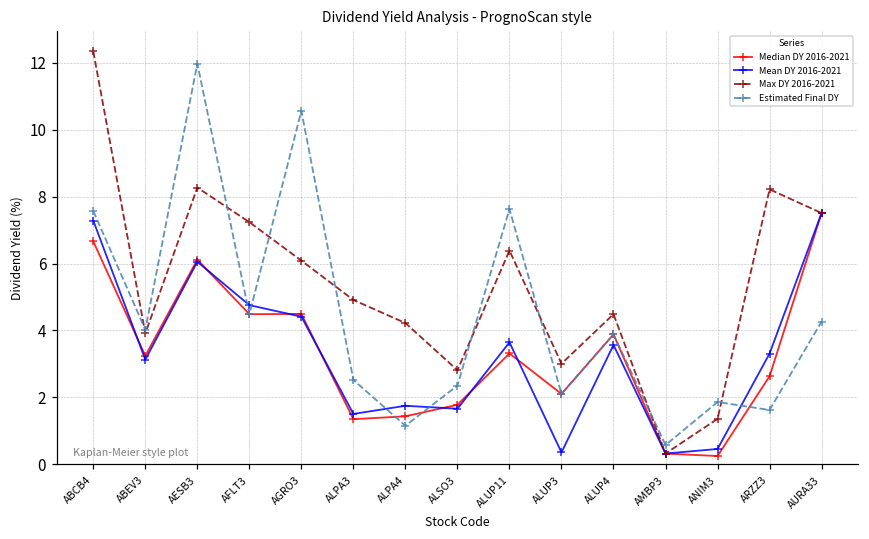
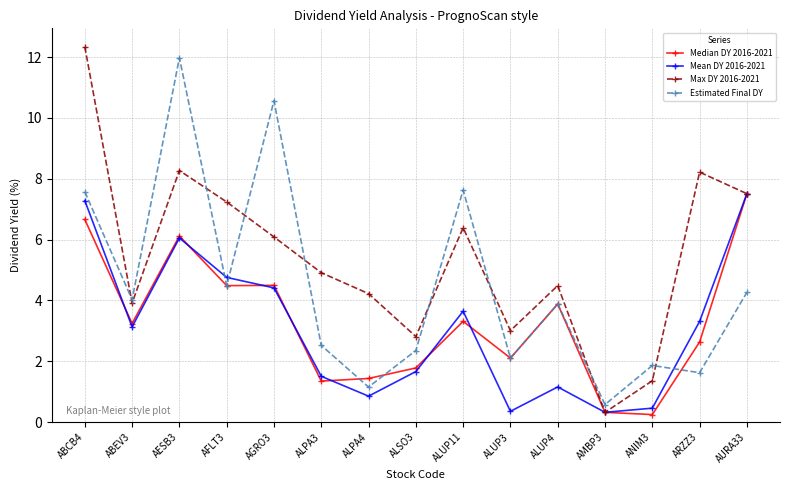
  {
    "Median DY 2016-2021": {
      "ABCB4": 6.7,
      "ABEV3": 3.2,
      "ALPA3": 1.3,
      "ALPA4": 1.4,
      "ALSO3": 1.8,
      "ALUP11": 3.3,
      "ANIM3": 0.2,
      "ARZZ3": 2.6
    },
    "Mean DY 2016-2021": {
      "ABCB4": 7.3,
      "ABEV3": 3.1,
      "AFLT3": 4.8,
      "ALPA3": 1.5,
-     "ALPA4": 1.7,
+     "ALPA4": 0.9,
      "ALSO3": 1.7,
      "ALUP11": 3.6,
      "ALUP3": 0.4,
-     "ALUP4": 3.6,
+     "ALUP4": 1.2,
      "ANIM3": 0.5,
      "ARZZ3": 3.3
    },
    "Max DY 2016-2021": {
      "ABCB4": 12.3,
      "ABEV3": 3.9,
      "AESB3": 8.3,
      "AFLT3": 7.2,
      "AGRO3": 6.1,
      "ALPA3": 4.9,
      "ALPA4": 4.2,
      "ALSO3": 2.8,
      "ALUP11": 6.4,
      "ALUP3": 3.0,
      "ALUP4": 4.5,
      "ANIM3": 1.4,
      "ARZZ3": 8.2
    },
    "Estimated Final DY": {
      "ABCB4": 7.6,
      "ABEV3": 4.0,
      "AESB3": 12.0,
      "AGRO3": 10.6,
      "ALPA3": 2.5,
      "ALPA4": 1.2,
      "ALSO3": 2.4,
      "ALUP11": 7.6,
      "AMBP3": 0.6,
      "ANIM3": 1.9,
      "ARZZ3": 1.6,
      "AURA33": 4.3
    }
  }
